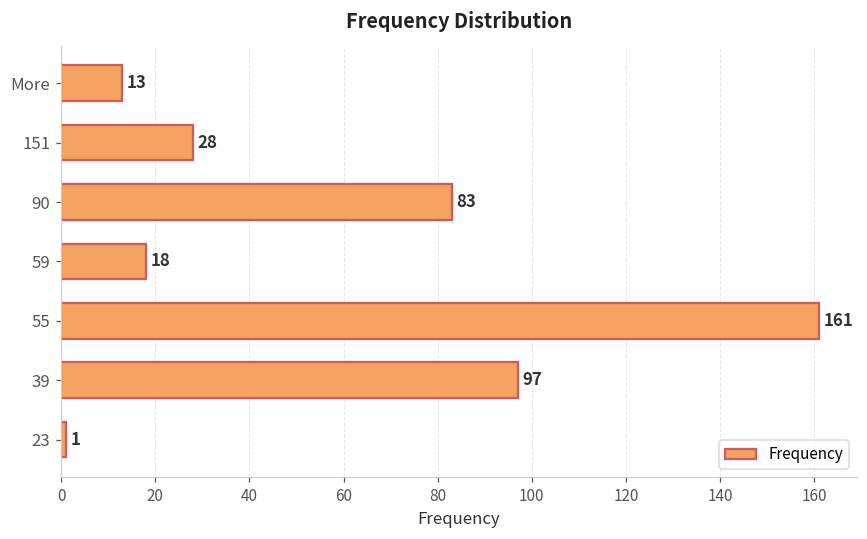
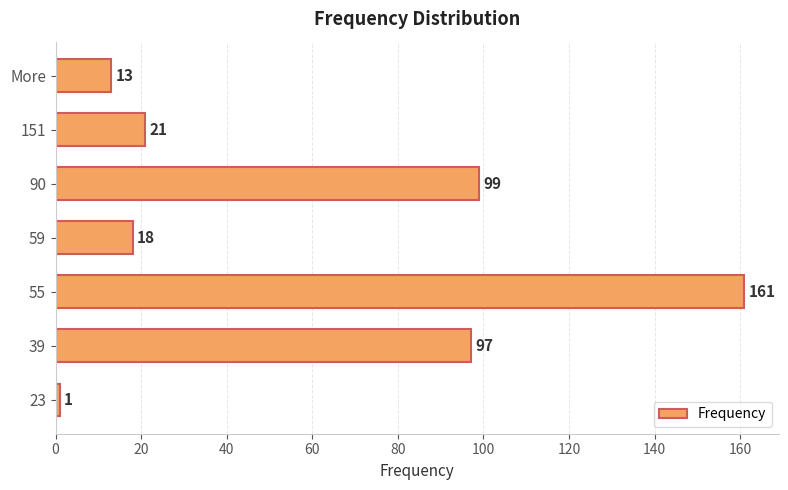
  {
    "More": 13,
-   "151": 28,
-   "90": 83,
+   "151": 21,
+   "90": 99,
    "59": 18,
    "55": 161,
    "39": 97,
    "23": 1
  }
